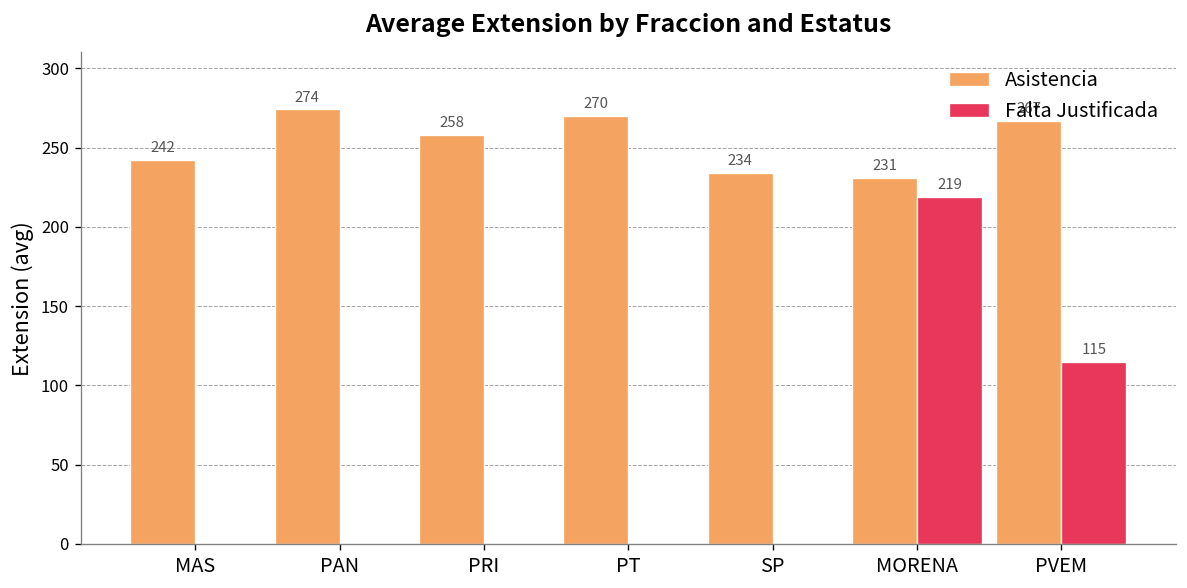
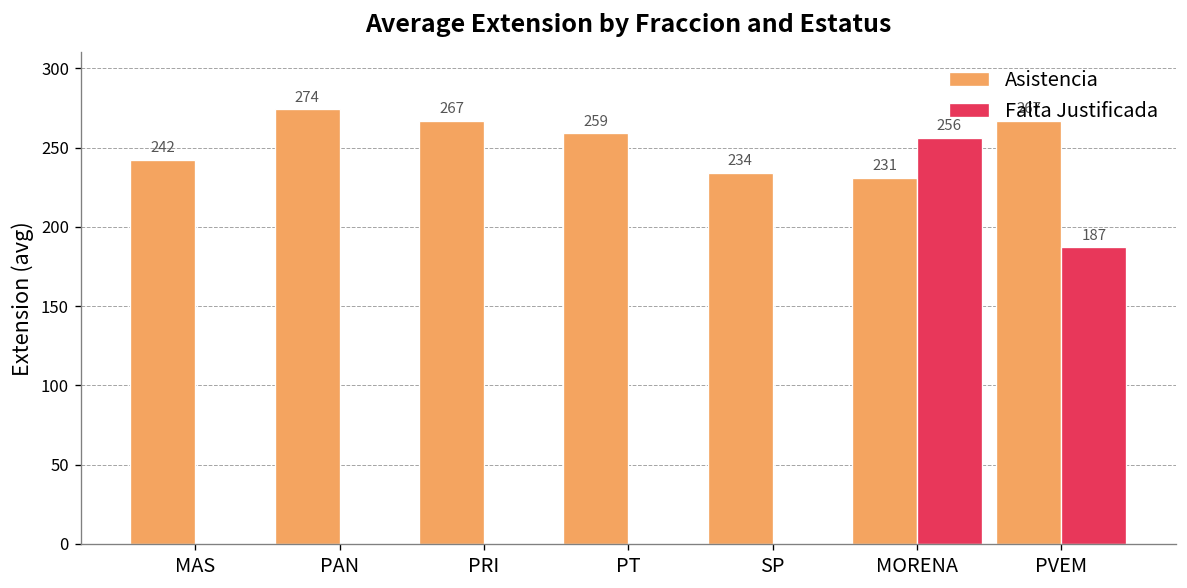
  {
    "Asistencia": {
      "MAS": 242,
      "PAN": 274,
-     "PRI": 258,
-     "PT": 270,
+     "PRI": 267,
+     "PT": 259,
      "SP": 234,
      "MORENA": 231,
      "PVEM": 267
    },
    "Falta Justificada": {
-     "MORENA": 219,
-     "PVEM": 115
+     "MORENA": 256,
+     "PVEM": 187
    }
  }
